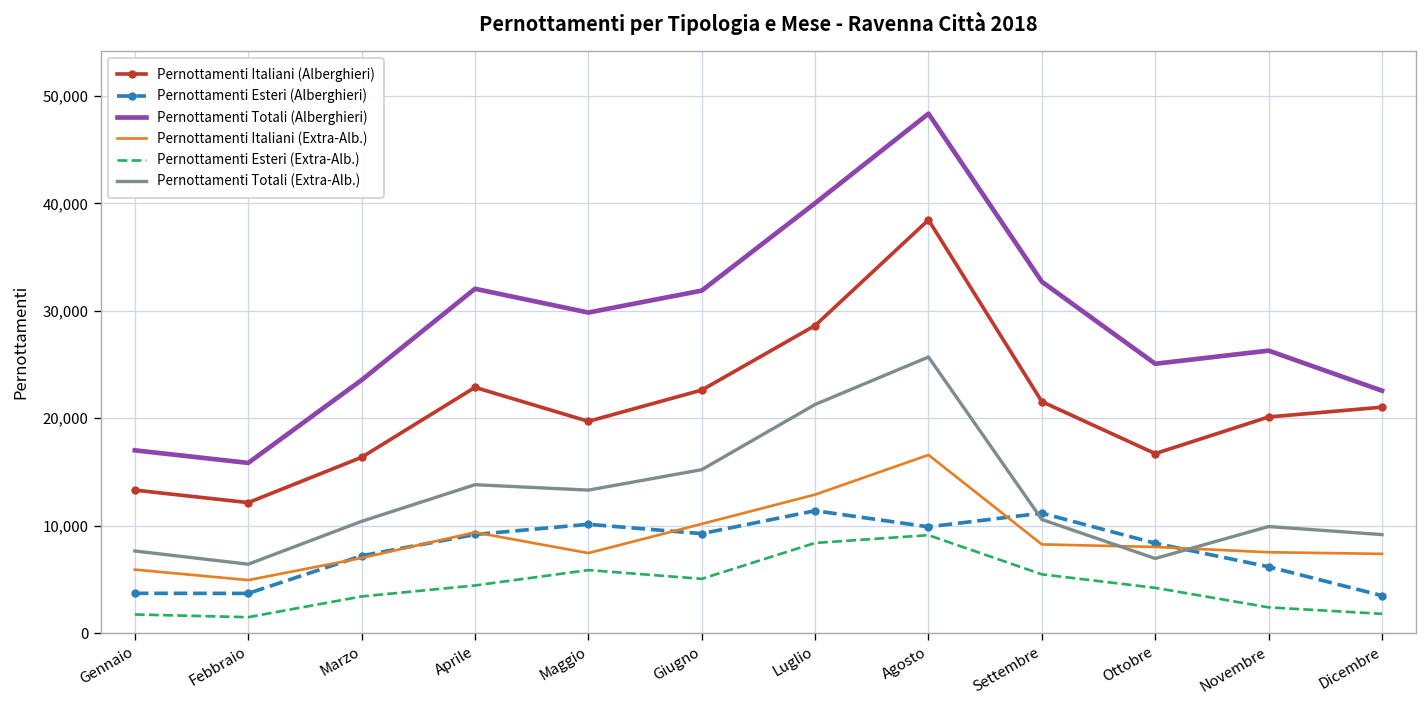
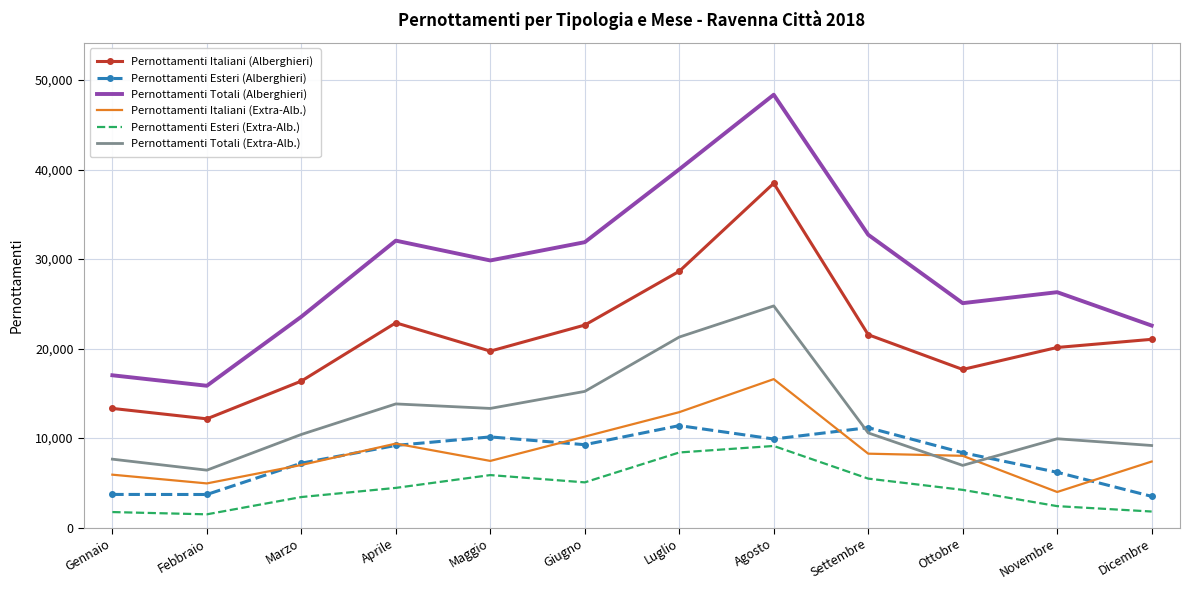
  {
    "Pernottamenti Italiani (Alberghieri)": {
      "Gennaio": "13,000",
      "Febbraio": "12,000",
      "Marzo": "16,000",
      "Aprile": "23,000",
      "Maggio": "20,000",
      "Giugno": "23,000",
      "Luglio": "29,000",
      "Agosto": "38,000",
      "Settembre": "22,000",
-     "Ottobre": "17,000",
+     "Ottobre": "18,000",
      "Novembre": "20,000",
      "Dicembre": "21,000"
    },
    "Pernottamenti Esteri (Alberghieri)": {
      "Gennaio": "4,000",
      "Febbraio": "4,000",
      "Maggio": "10,000",
      "Giugno": "9,000",
      "Luglio": "11,000",
      "Agosto": "10,000",
      "Settembre": "11,000",
      "Ottobre": "8,000",
      "Novembre": "6,000",
      "Dicembre": "3,000"
    },
    "Pernottamenti Totali (Alberghieri)": {
      "Gennaio": "17,000",
      "Febbraio": "16,000",
      "Marzo": "24,000",
      "Aprile": "32,000",
      "Maggio": "30,000",
      "Giugno": "32,000",
      "Luglio": "40,000",
      "Agosto": "48,000",
      "Settembre": "33,000",
      "Ottobre": "25,000",
      "Novembre": "26,000",
      "Dicembre": "23,000"
    },
    "Pernottamenti Italiani (Extra-Alb.)": {
      "Gennaio": "6,000",
      "Febbraio": "5,000",
      "Maggio": "7,000",
      "Giugno": "10,000",
      "Luglio": "13,000",
      "Agosto": "17,000",
      "Settembre": "8,000",
      "Ottobre": "8,000",
-     "Novembre": "8,000",
+     "Novembre": "4,000",
      "Dicembre": "7,000"
    },
    "Pernottamenti Esteri (Extra-Alb.)": {
      "Gennaio": "2,000",
      "Febbraio": "1,000",
      "Marzo": "3,000",
      "Aprile": "4,000",
      "Maggio": "6,000",
      "Giugno": "5,000",
      "Luglio": "8,000",
      "Agosto": "9,000",
      "Settembre": "5,000",
      "Ottobre": "4,000",
      "Novembre": "2,000",
      "Dicembre": "2,000"
    },
    "Pernottamenti Totali (Extra-Alb.)": {
      "Gennaio": "8,000",
      "Febbraio": "6,000",
      "Marzo": "10,000",
      "Aprile": "14,000",
      "Maggio": "13,000",
      "Giugno": "15,000",
      "Luglio": "21,000",
-     "Agosto": "26,000",
+     "Agosto": "25,000",
      "Settembre": "11,000",
      "Ottobre": "7,000",
      "Novembre": "10,000",
      "Dicembre": "9,000"
    }
  }
